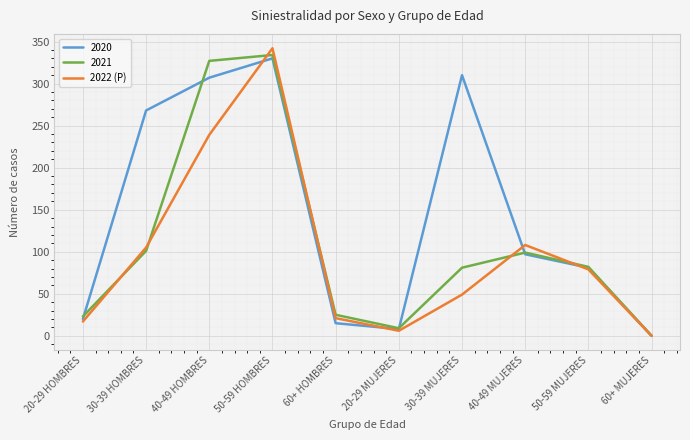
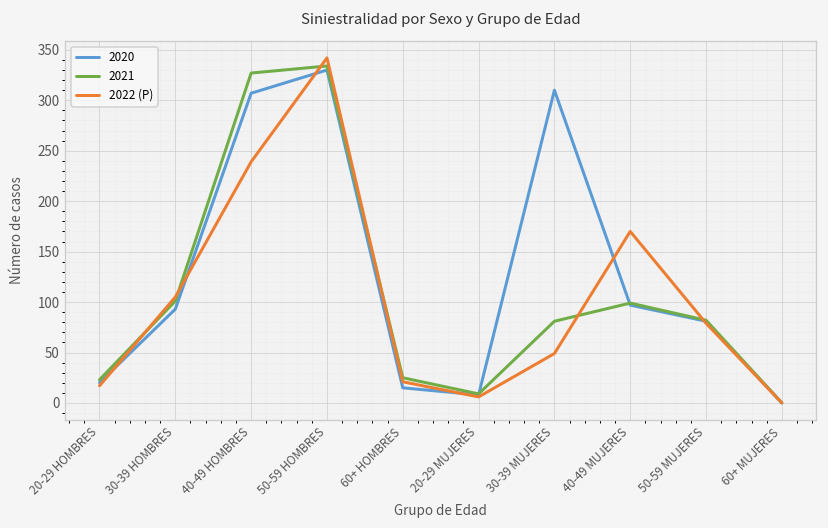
  {
    "2020": {
-     "30-39 HOMBRES": 270,
+     "30-39 HOMBRES": 90,
      "40-49 HOMBRES": 310,
      "50-59 HOMBRES": 330,
      "60+ HOMBRES": 20,
      "30-39 MUJERES": 310
    },
    "2021": {
      "30-39 HOMBRES": 100,
      "40-49 HOMBRES": 330,
      "50-59 HOMBRES": 330,
      "60+ HOMBRES": 30,
      "30-39 MUJERES": 80
    },
    "2022 (P)": {
      "30-39 HOMBRES": 110,
      "40-49 HOMBRES": 240,
      "50-59 HOMBRES": 340,
      "60+ HOMBRES": 20,
      "30-39 MUJERES": 50,
-     "40-49 MUJERES": 110
+     "40-49 MUJERES": 170
    }
  }
